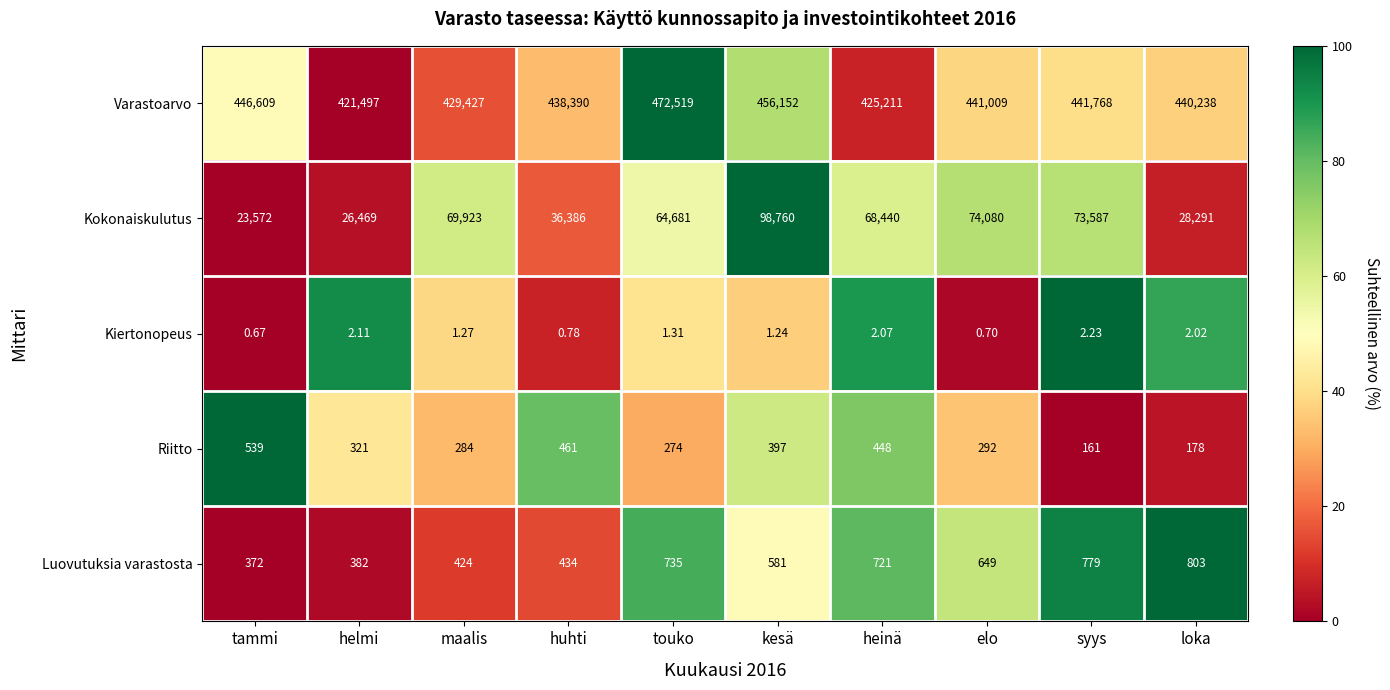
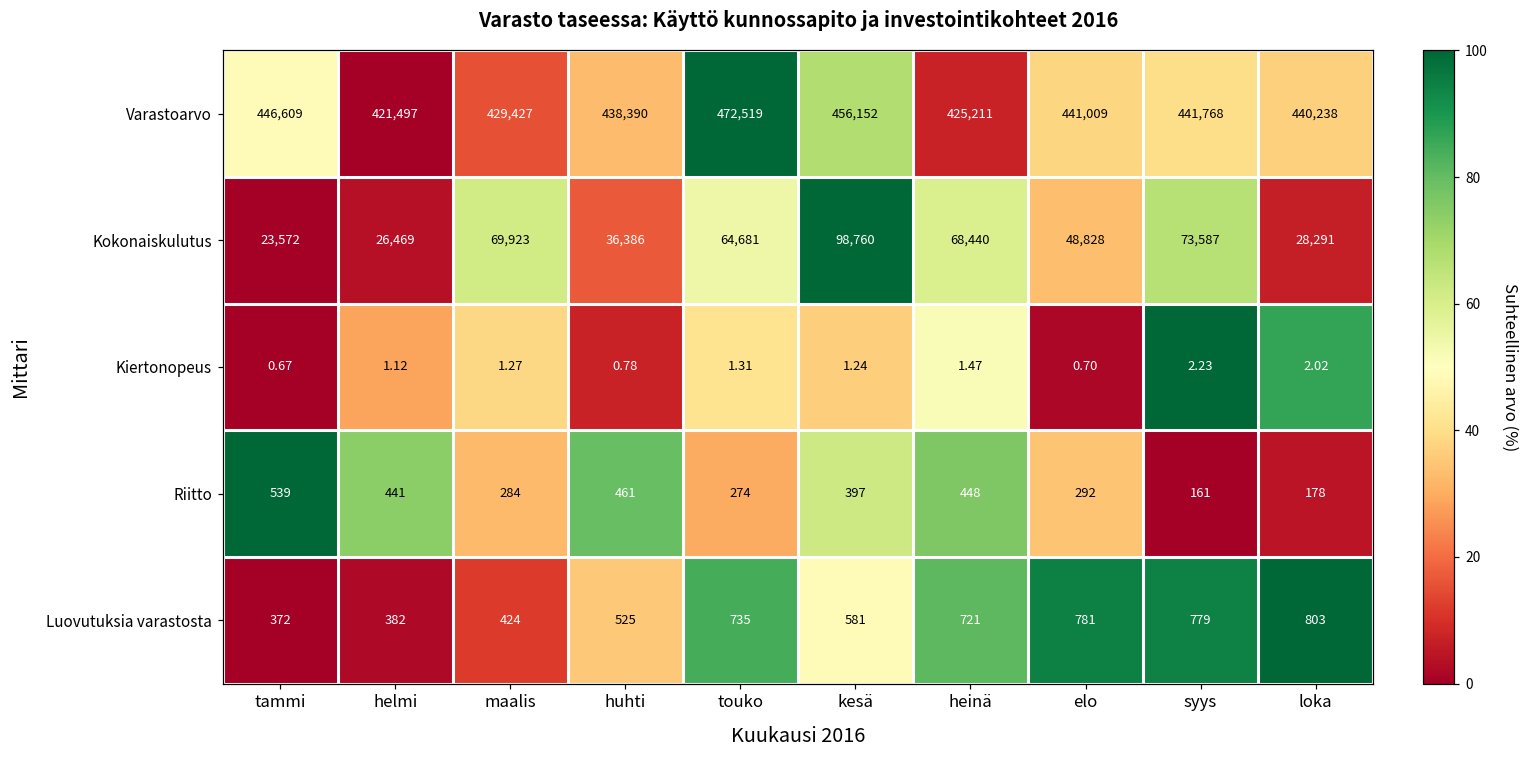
  {
    "Varastoarvo": {
      "tammi": "446,609",
      "helmi": "421,497",
      "maalis": "429,427",
      "huhti": "438,390",
      "touko": "472,519",
      "kesä": "456,152",
      "heinä": "425,211",
      "elo": "441,009",
      "syys": "441,768",
      "loka": "440,238"
    },
    "Kokonaiskulutus": {
      "tammi": "23,572",
      "helmi": "26,469",
      "maalis": "69,923",
      "huhti": "36,386",
      "touko": "64,681",
      "kesä": "98,760",
      "heinä": "68,440",
-     "elo": "74,080",
+     "elo": "48,828",
      "syys": "73,587",
      "loka": "28,291"
    },
    "Kiertonopeus": {
      "tammi": "0.67",
-     "helmi": "2.11",
+     "helmi": "1.12",
      "maalis": "1.27",
      "huhti": "0.78",
      "touko": "1.31",
      "kesä": "1.24",
-     "heinä": "2.07",
+     "heinä": "1.47",
      "elo": "0.70",
      "syys": "2.23",
      "loka": "2.02"
    },
    "Riitto": {
      "tammi": "539",
-     "helmi": "321",
+     "helmi": "441",
      "maalis": "284",
      "huhti": "461",
      "touko": "274",
      "kesä": "397",
      "heinä": "448",
      "elo": "292",
      "syys": "161",
      "loka": "178"
    },
    "Luovutuksia varastosta": {
      "tammi": "372",
      "helmi": "382",
      "maalis": "424",
-     "huhti": "434",
+     "huhti": "525",
      "touko": "735",
      "kesä": "581",
      "heinä": "721",
-     "elo": "649",
+     "elo": "781",
      "syys": "779",
      "loka": "803"
    }
  }
